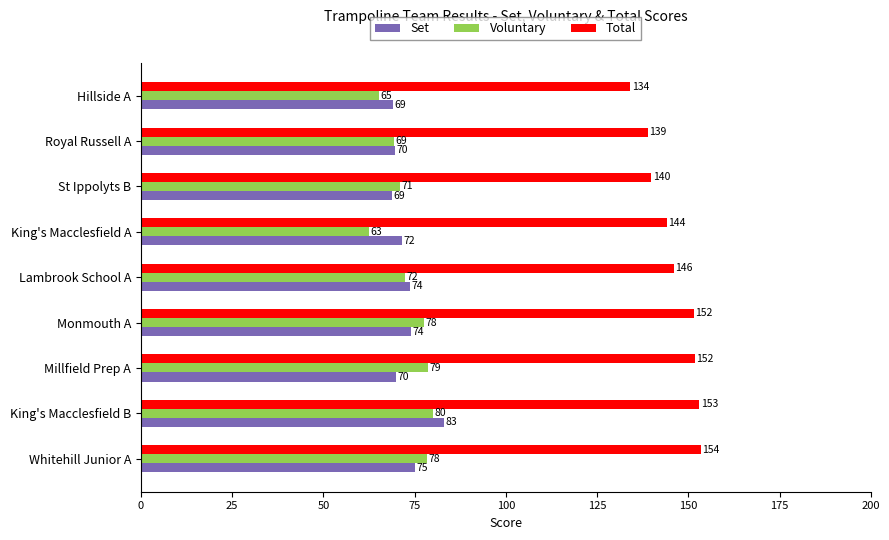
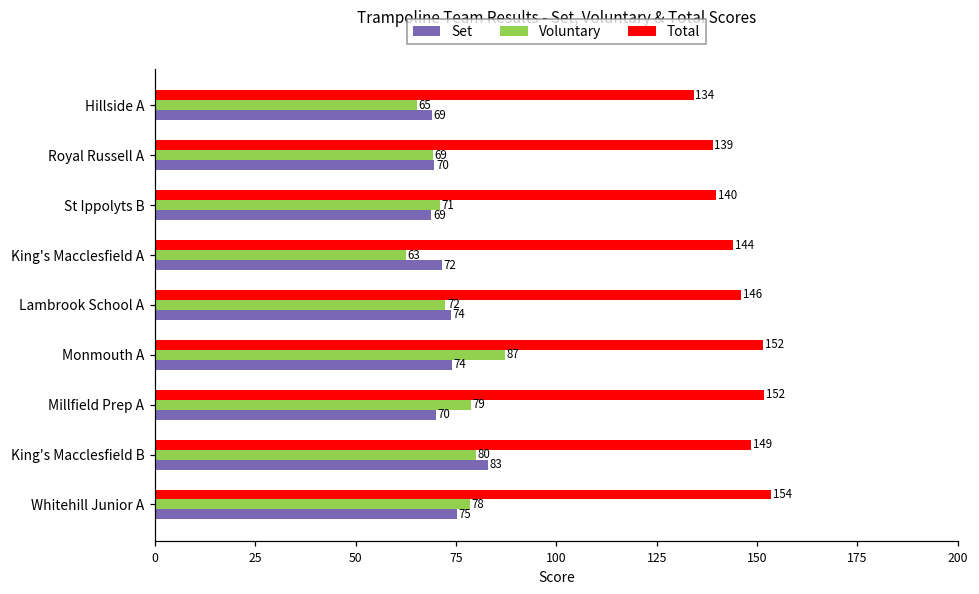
  {
    "Set": {
      "Hillside A": 69,
      "Royal Russell A": 70,
      "St Ippolyts B": 69,
      "King's Macclesfield A": 72,
      "Lambrook School A": 74,
      "Monmouth A": 74,
      "Millfield Prep A": 70,
      "King's Macclesfield B": 83,
      "Whitehill Junior A": 75
    },
    "Voluntary": {
      "Hillside A": 65,
      "Royal Russell A": 69,
      "St Ippolyts B": 71,
      "King's Macclesfield A": 63,
      "Lambrook School A": 72,
-     "Monmouth A": 78,
+     "Monmouth A": 87,
      "Millfield Prep A": 79,
      "King's Macclesfield B": 80,
      "Whitehill Junior A": 78
    },
    "Total": {
      "Hillside A": 134,
      "Royal Russell A": 139,
      "St Ippolyts B": 140,
      "King's Macclesfield A": 144,
      "Lambrook School A": 146,
      "Monmouth A": 152,
      "Millfield Prep A": 152,
-     "King's Macclesfield B": 153,
+     "King's Macclesfield B": 149,
      "Whitehill Junior A": 154
    }
  }
